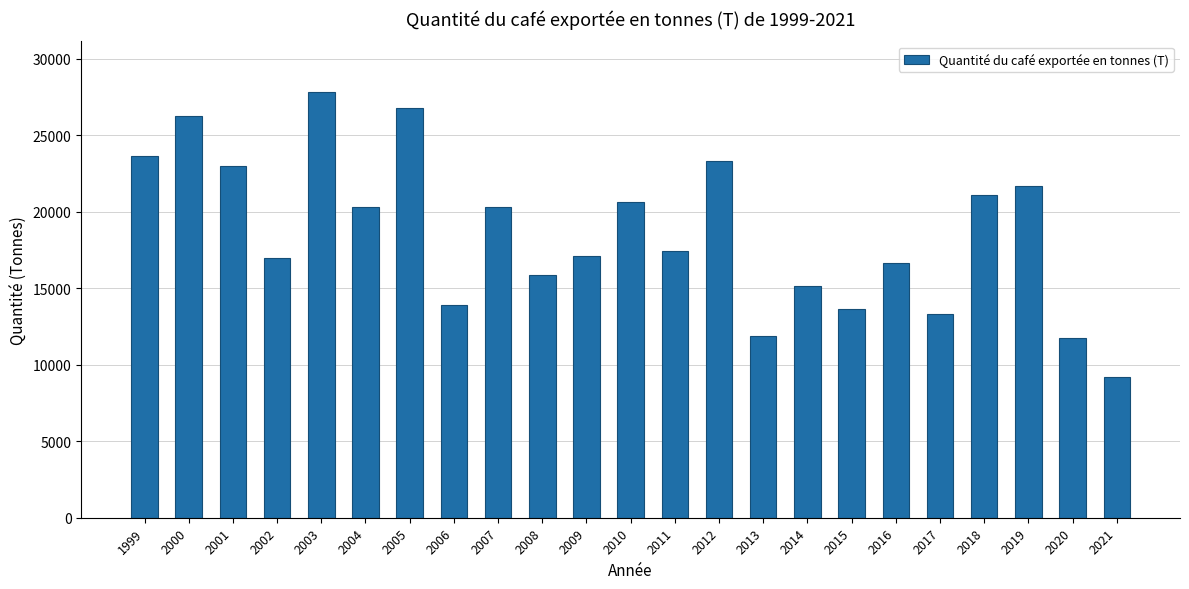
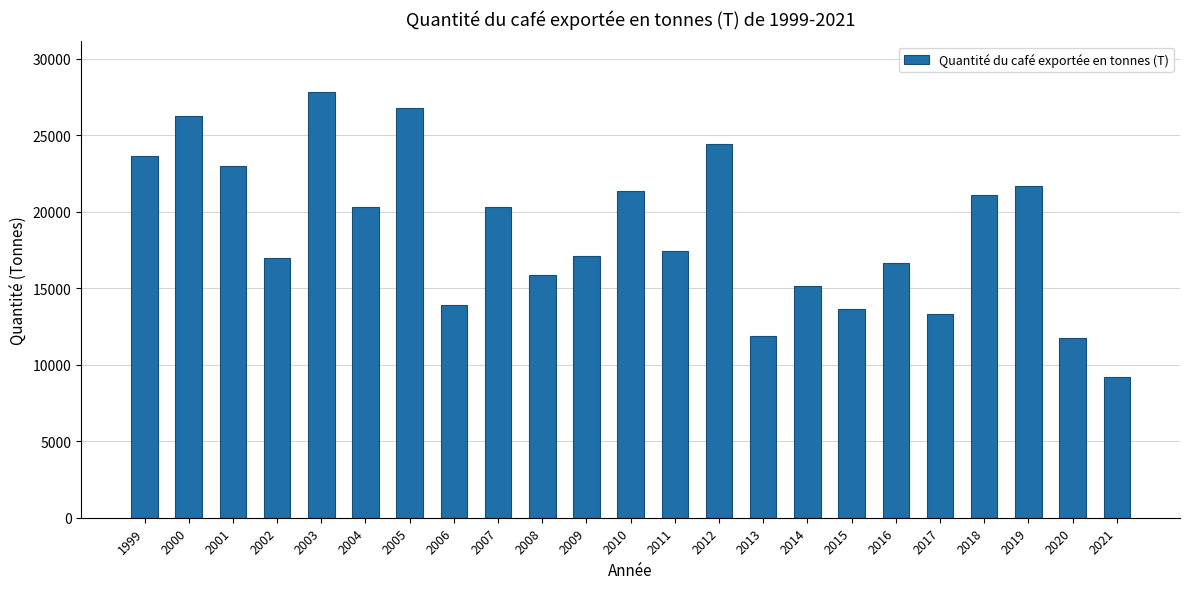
  {
    "1999": 23700,
    "2000": 26300,
    "2001": 23000,
    "2002": 17000,
    "2003": 27800,
    "2004": 20300,
    "2005": 26800,
    "2006": 13900,
    "2007": 20300,
    "2008": 15900,
    "2009": 17100,
-   "2010": 20700,
+   "2010": 21400,
    "2011": 17400,
-   "2012": 23300,
+   "2012": 24500,
    "2013": 11900,
    "2014": 15200,
    "2015": 13700,
    "2016": 16600,
    "2017": 13300,
    "2018": 21100,
    "2019": 21700,
    "2020": 11800,
    "2021": 9200
  }
